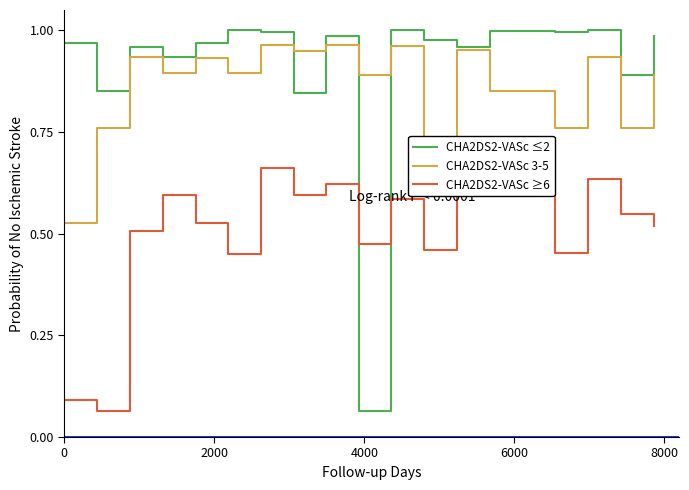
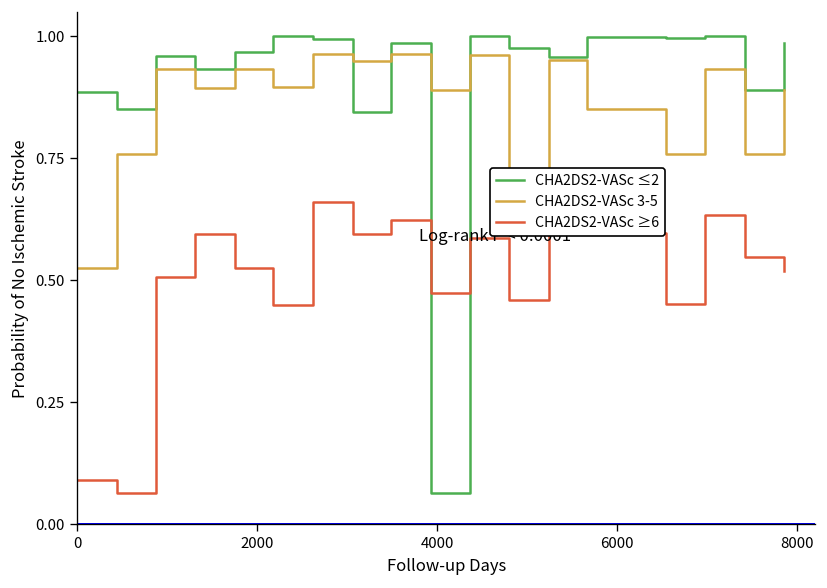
  {
    "CHA2DS2-VASc ≤2": {
-     "0": 0.97
+     "0": 0.89
    },
    "CHA2DS2-VASc 3-5": {
      "0": 0.53
    },
    "CHA2DS2-VASc ≥6": {
      "0": 0.09
    }
  }
